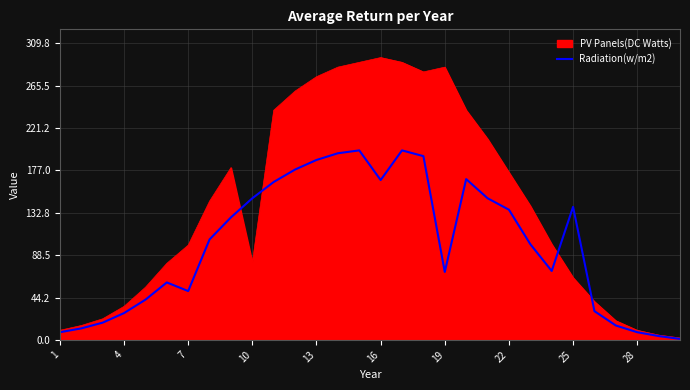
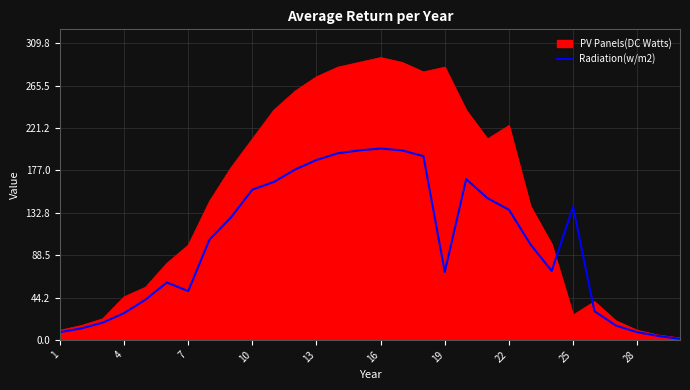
  {
    "PV Panels(DC Watts)": {
-     "4": 40,
+     "4": 50,
      "7": 100,
-     "10": 80,
+     "10": 210,
      "13": 280,
      "16": 300,
      "19": 290,
-     "22": 180,
-     "25": 70
+     "22": 220,
+     "25": 30
    },
    "Radiation(w/m2)": {
      "4": 30,
      "7": 50,
-     "10": 150,
+     "10": 160,
      "13": 190,
-     "16": 170,
+     "16": 200,
      "19": 70,
      "22": 140,
      "25": 140
    }
  }
